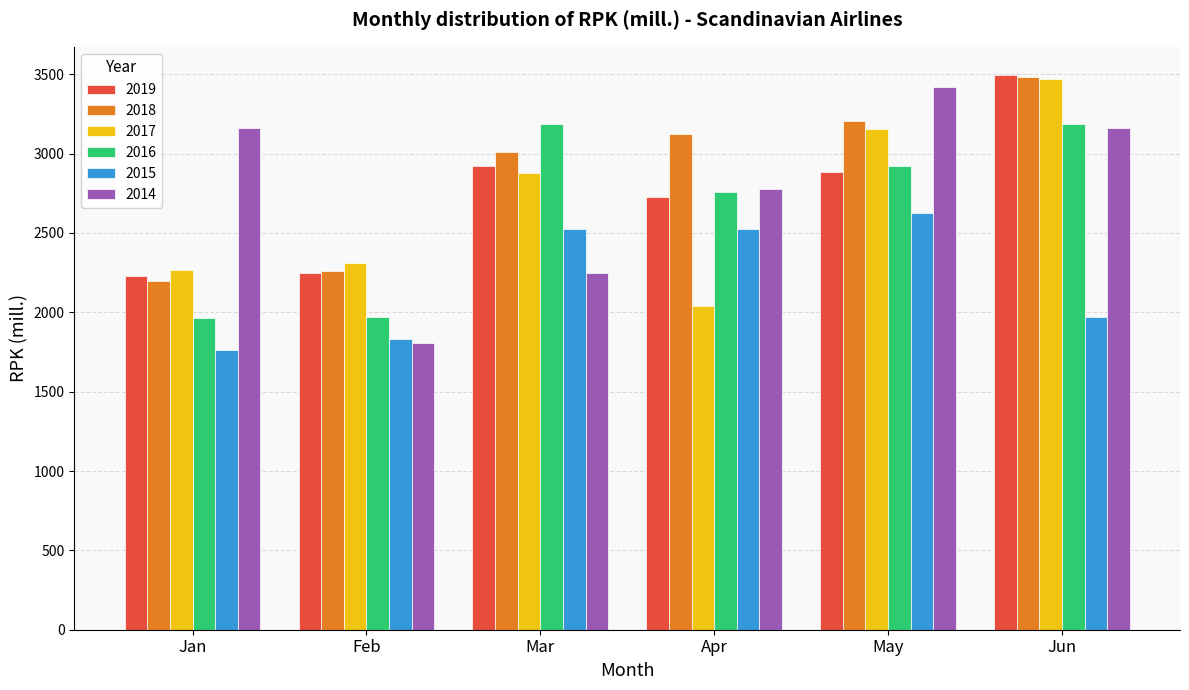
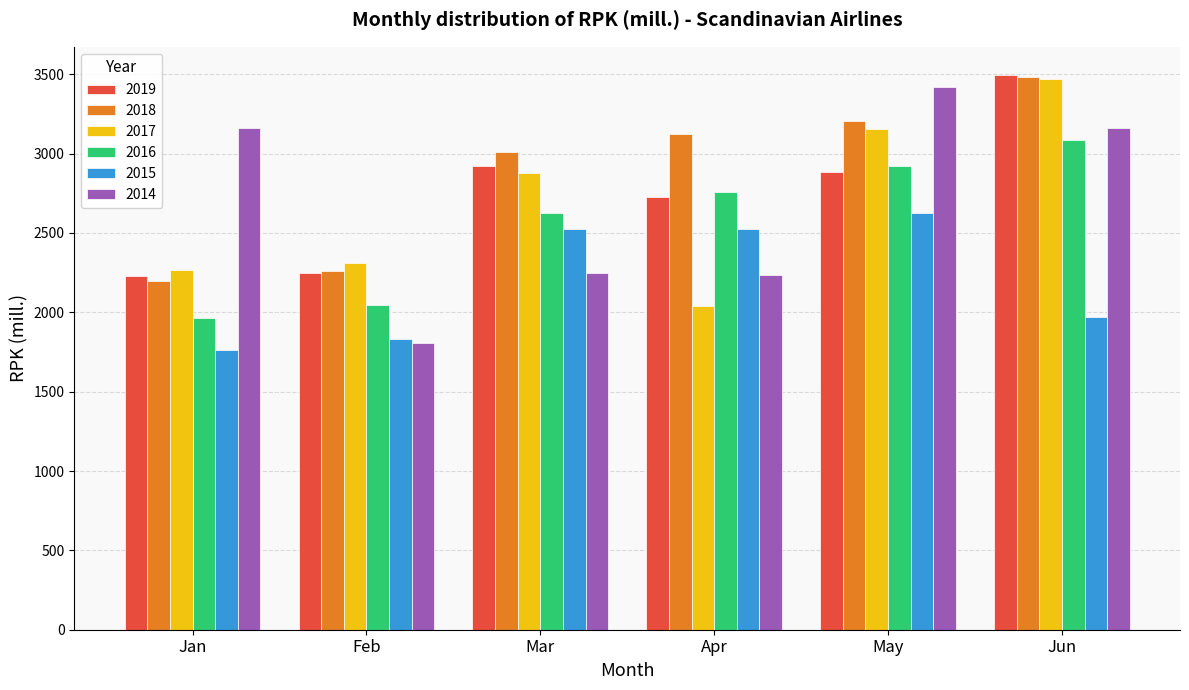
  {
    "2017": {
      "Jan": 2270,
      "Feb": 2310,
      "Mar": 2880,
      "Apr": 2040,
      "May": 3160,
      "Jun": 3470
    },
    "2016": {
      "Jan": 1960,
-     "Feb": 1970,
-     "Mar": 3190,
+     "Feb": 2040,
+     "Mar": 2620,
      "Apr": 2760,
      "May": 2920,
-     "Jun": 3190
+     "Jun": 3090
    },
    "2015": {
      "Jan": 1760,
      "Feb": 1830,
      "Mar": 2520,
      "Apr": 2530,
      "May": 2630,
      "Jun": 1970
    },
    "2014": {
      "Jan": 3160,
      "Feb": 1810,
      "Mar": 2250,
-     "Apr": 2780,
+     "Apr": 2230,
      "May": 3420,
      "Jun": 3160
    }
  }
